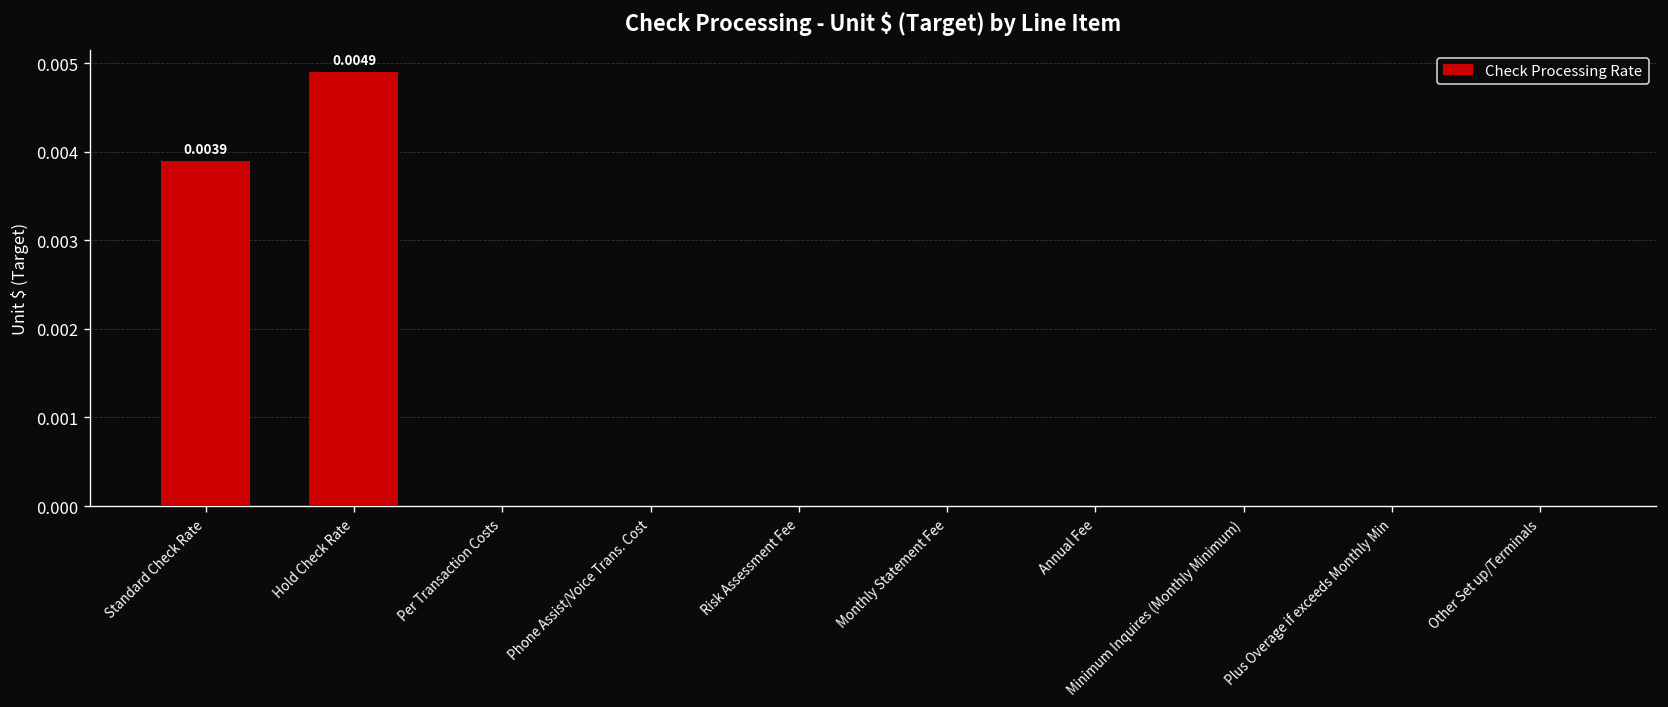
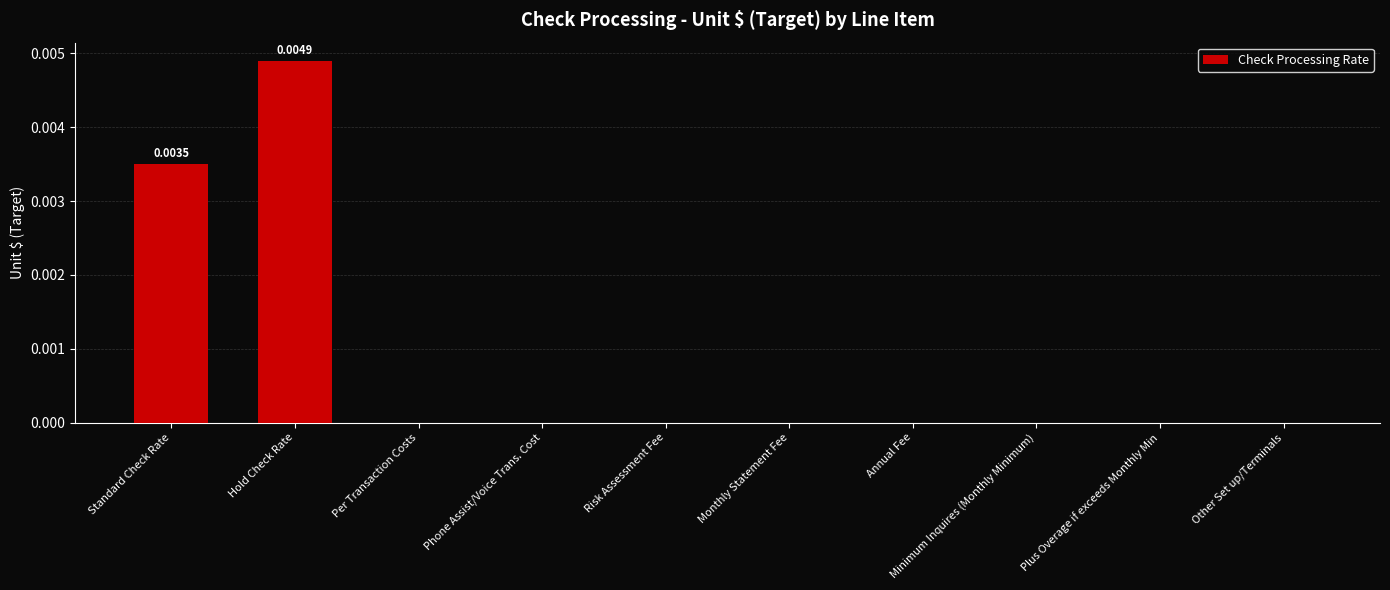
  {
-   "Standard Check Rate": 0.0039,
+   "Standard Check Rate": 0.0035,
    "Hold Check Rate": 0.0049
  }
